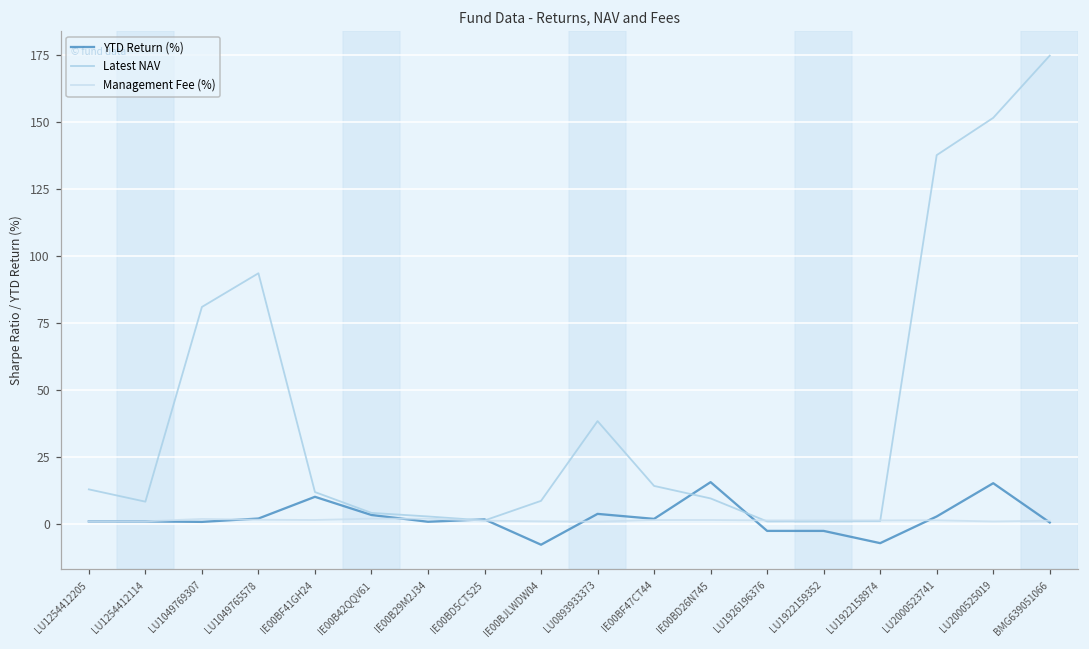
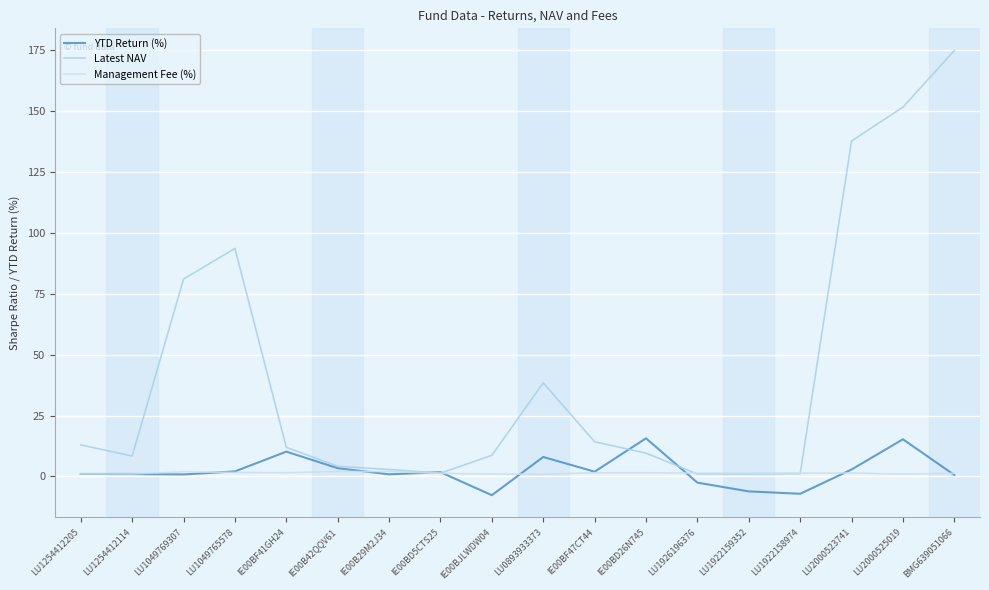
  {
    "YTD Return (%)": {
      "LU1049769307": 1,
      "IE00BF41GH24": 10,
      "IE00B29M2J34": 1,
      "IE00BJLWDW04": -8,
-     "LU0893933373": 4,
+     "LU0893933373": 8,
      "IE00BD26N745": 16,
      "LU1926196376": -3,
-     "LU1922159352": -3,
+     "LU1922159352": -6,
      "LU1922158974": -7,
      "LU2000523741": 3,
      "LU2000525019": 15
    }
  }
